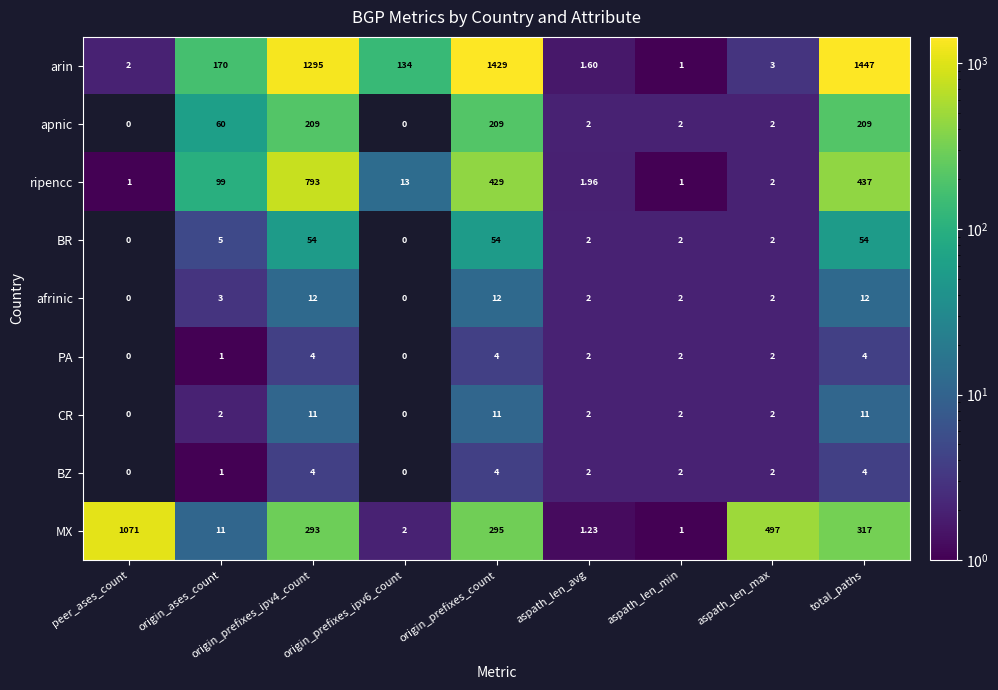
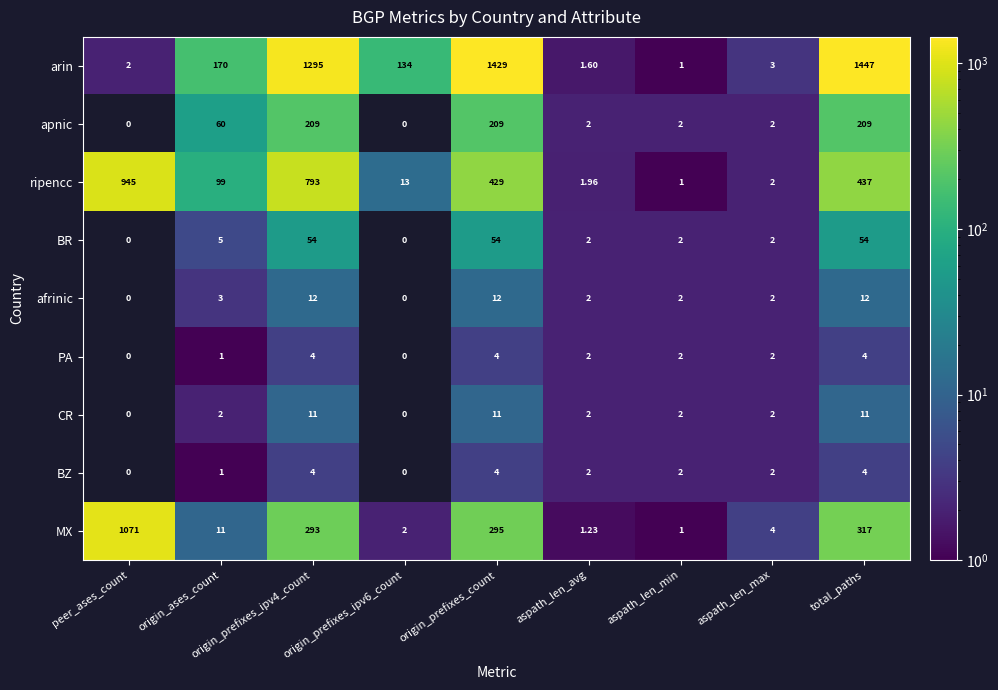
  {
    "arin": {
      "peer_ases_count": 2,
      "origin_ases_count": 170,
      "origin_prefixes_ipv4_count": 1295,
      "origin_prefixes_ipv6_count": 134,
      "origin_prefixes_count": 1429,
      "aspath_len_avg": 1.60,
      "aspath_len_min": 1,
      "aspath_len_max": 3,
      "total_paths": 1447
    },
    "apnic": {
      "origin_ases_count": 60,
      "origin_prefixes_ipv4_count": 209,
      "origin_prefixes_count": 209,
      "aspath_len_avg": 2,
      "aspath_len_min": 2,
      "aspath_len_max": 2,
      "total_paths": 209
    },
    "ripencc": {
-     "peer_ases_count": 1,
+     "peer_ases_count": 945,
      "origin_ases_count": 99,
      "origin_prefixes_ipv4_count": 793,
      "origin_prefixes_ipv6_count": 13,
      "origin_prefixes_count": 429,
      "aspath_len_avg": 1.96,
      "aspath_len_min": 1,
      "aspath_len_max": 2,
      "total_paths": 437
    },
    "BR": {
      "origin_ases_count": 5,
      "origin_prefixes_ipv4_count": 54,
      "origin_prefixes_count": 54,
      "aspath_len_avg": 2,
      "aspath_len_min": 2,
      "aspath_len_max": 2,
      "total_paths": 54
    },
    "afrinic": {
      "origin_ases_count": 3,
      "origin_prefixes_ipv4_count": 12,
      "origin_prefixes_count": 12,
      "aspath_len_avg": 2,
      "aspath_len_min": 2,
      "aspath_len_max": 2,
      "total_paths": 12
    },
    "PA": {
      "origin_ases_count": 1,
      "origin_prefixes_ipv4_count": 4,
      "origin_prefixes_count": 4,
      "aspath_len_avg": 2,
      "aspath_len_min": 2,
      "aspath_len_max": 2,
      "total_paths": 4
    },
    "CR": {
      "origin_ases_count": 2,
      "origin_prefixes_ipv4_count": 11,
      "origin_prefixes_count": 11,
      "aspath_len_avg": 2,
      "aspath_len_min": 2,
      "aspath_len_max": 2,
      "total_paths": 11
    },
    "BZ": {
      "origin_ases_count": 1,
      "origin_prefixes_ipv4_count": 4,
      "origin_prefixes_count": 4,
      "aspath_len_avg": 2,
      "aspath_len_min": 2,
      "aspath_len_max": 2,
      "total_paths": 4
    },
    "MX": {
      "peer_ases_count": 1071,
      "origin_ases_count": 11,
      "origin_prefixes_ipv4_count": 293,
      "origin_prefixes_ipv6_count": 2,
      "origin_prefixes_count": 295,
      "aspath_len_avg": 1.23,
      "aspath_len_min": 1,
-     "aspath_len_max": 497,
+     "aspath_len_max": 4,
      "total_paths": 317
    }
  }
